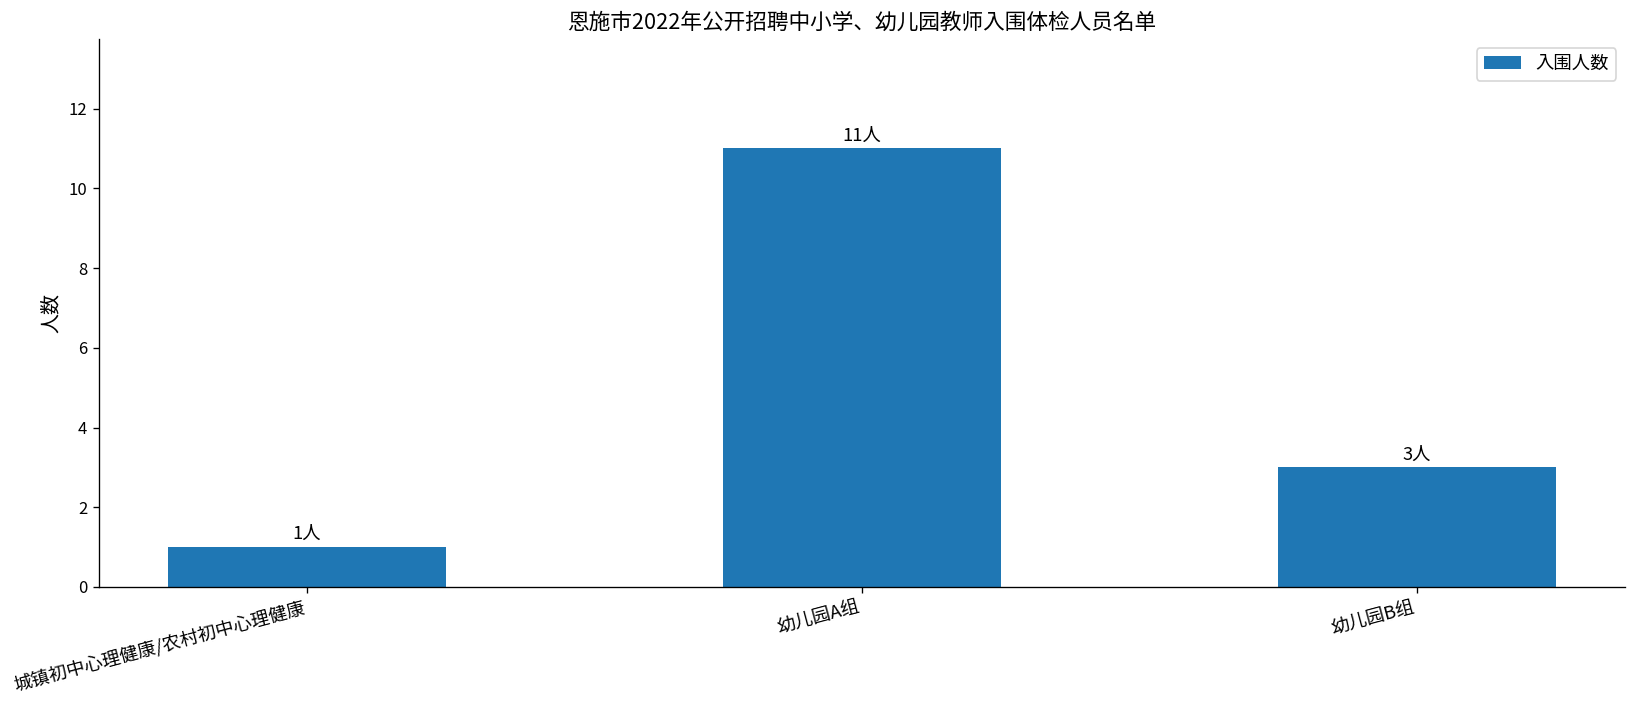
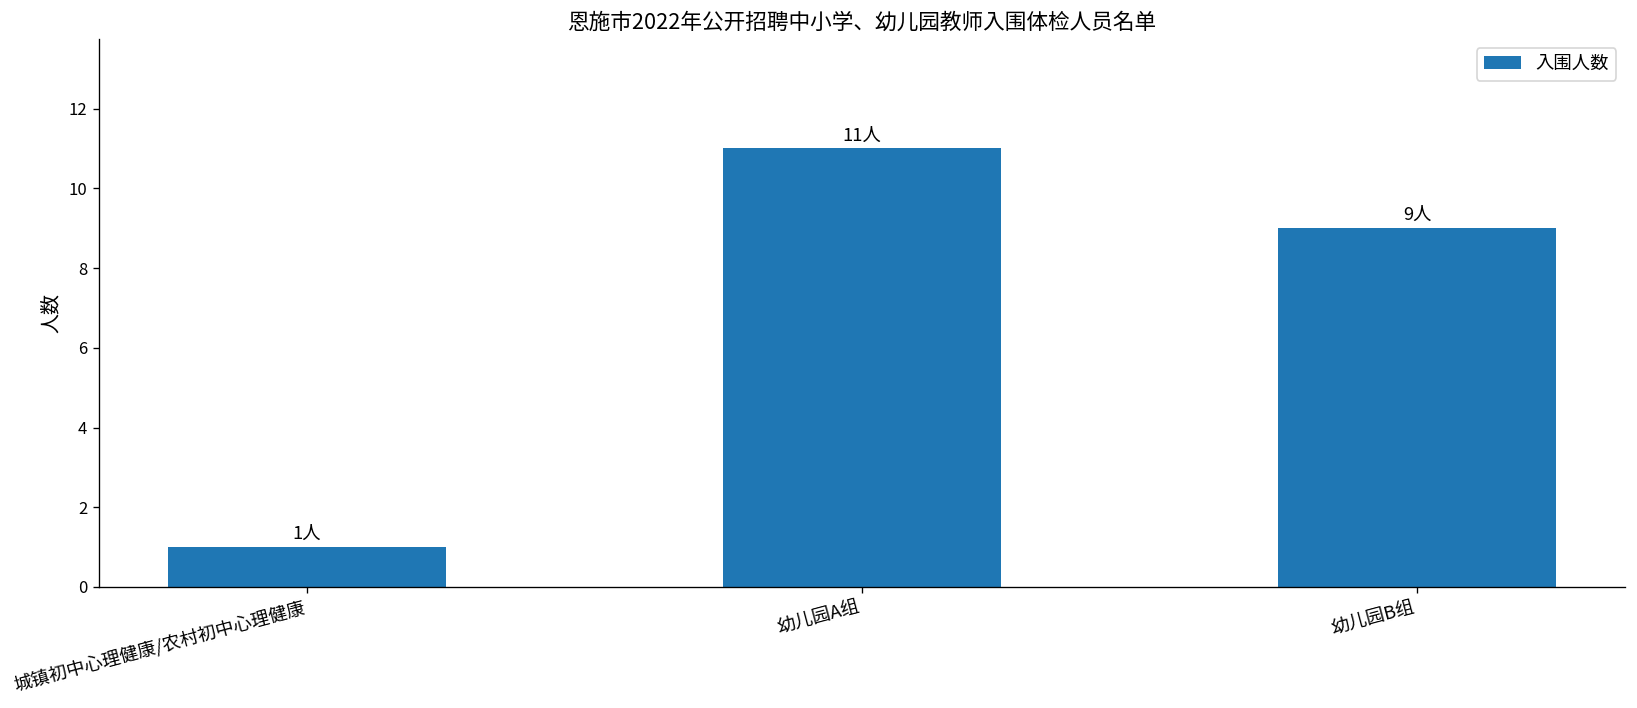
  {
    "城镇初中心理健康/农村初中心理健康": "1人",
    "幼儿园A组": "11人",
-   "幼儿园B组": "3人"
+   "幼儿园B组": "9人"
  }
